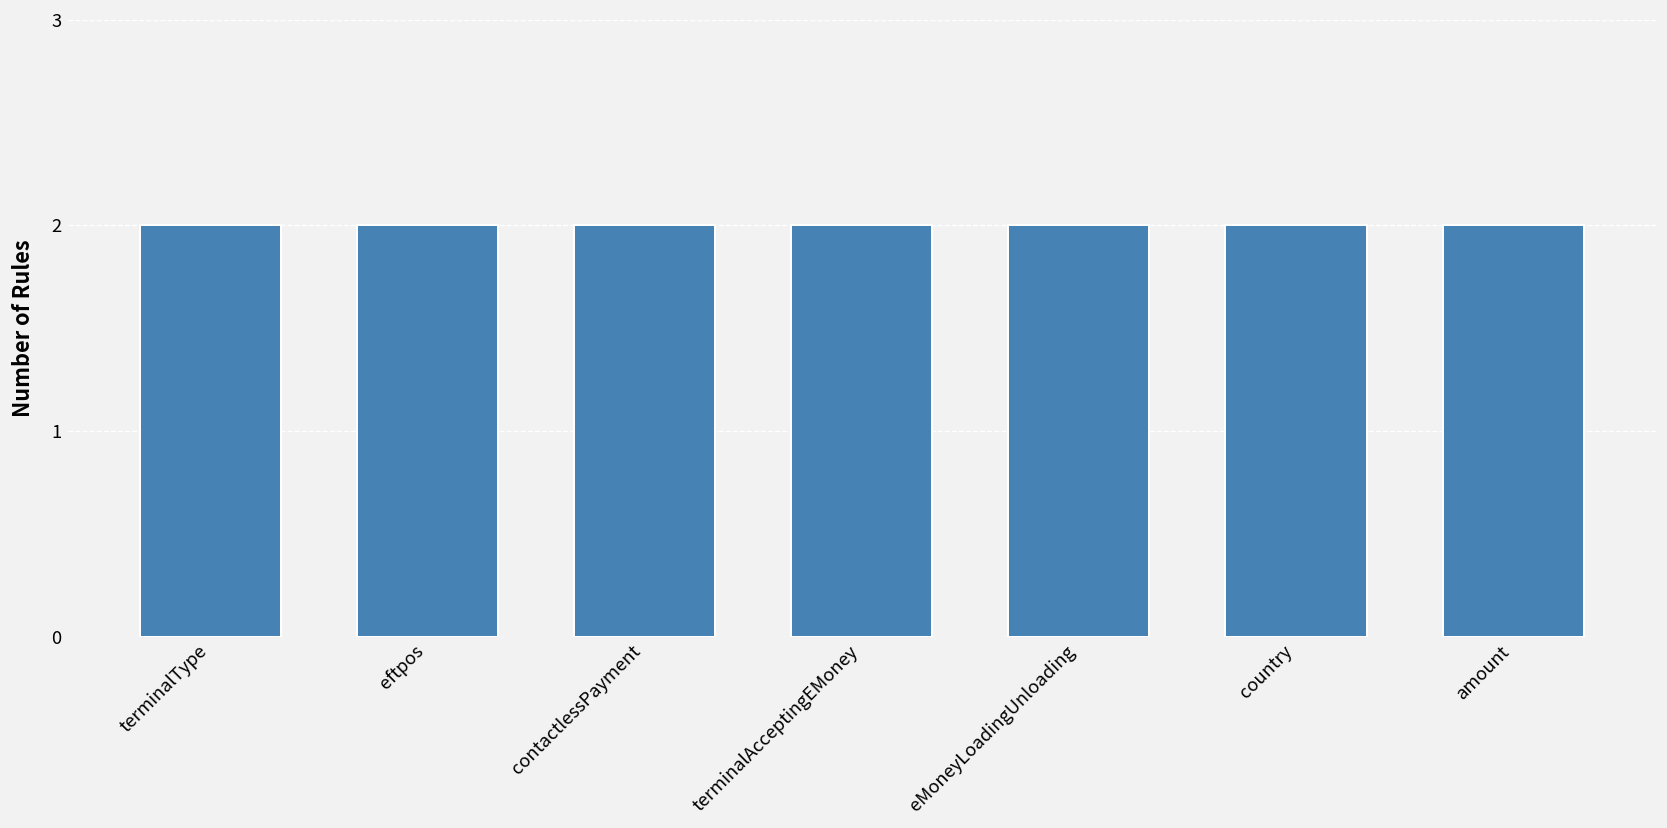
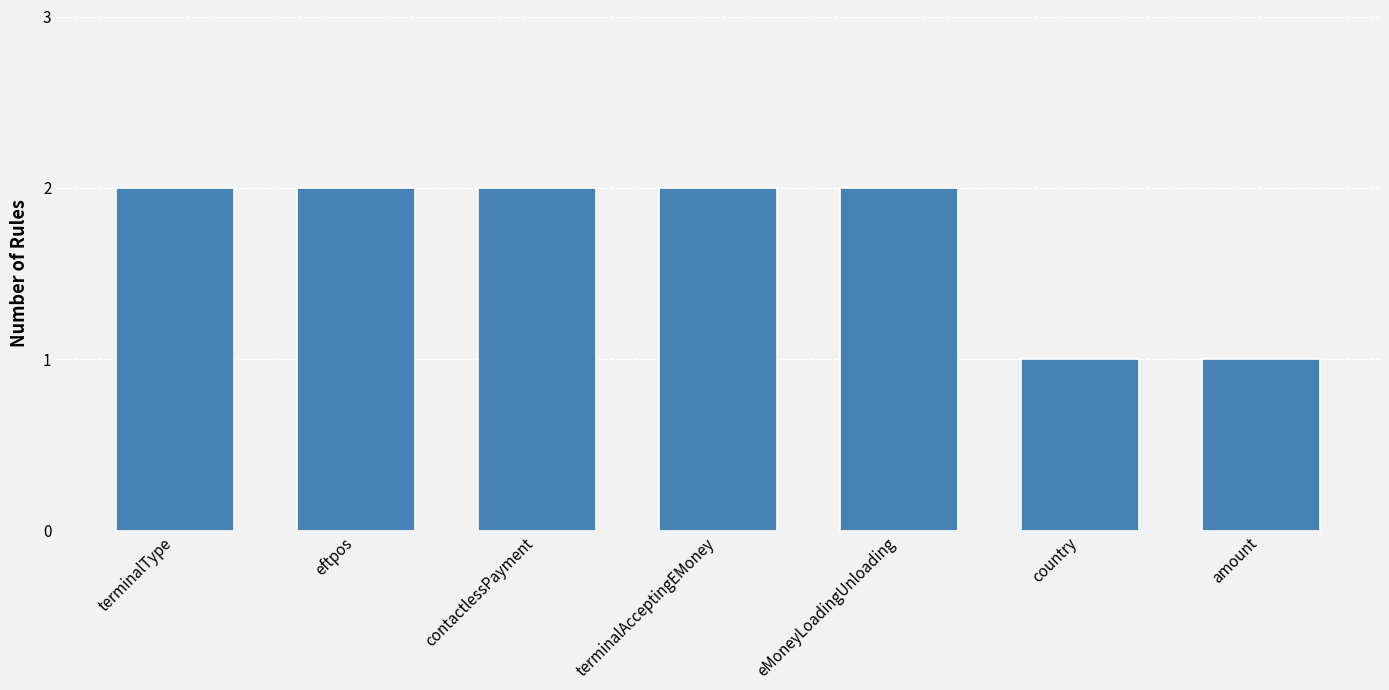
  {
    "terminalType": 2,
    "eftpos": 2,
    "contactlessPayment": 2,
    "terminalAcceptingEMoney": 2,
    "eMoneyLoadingUnloading": 2,
-   "country": 2,
-   "amount": 2
+   "country": 1,
+   "amount": 1
  }
